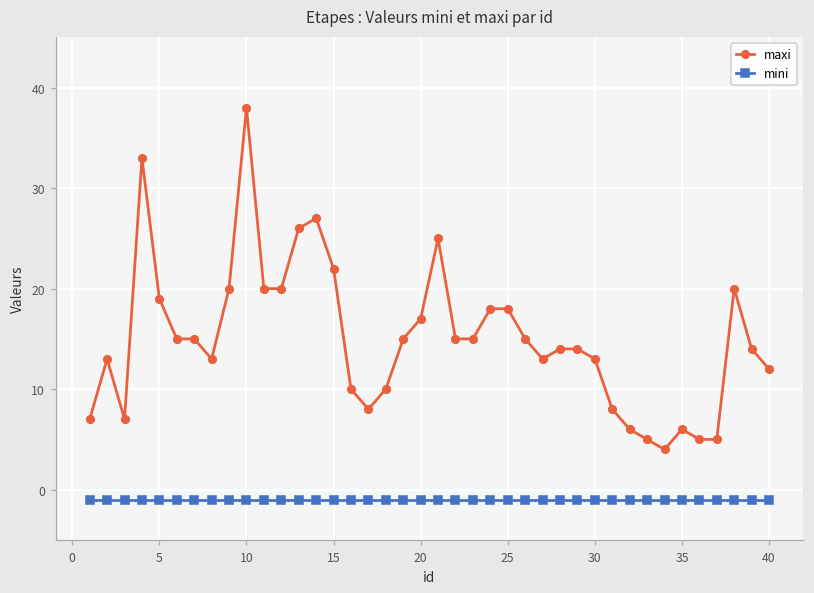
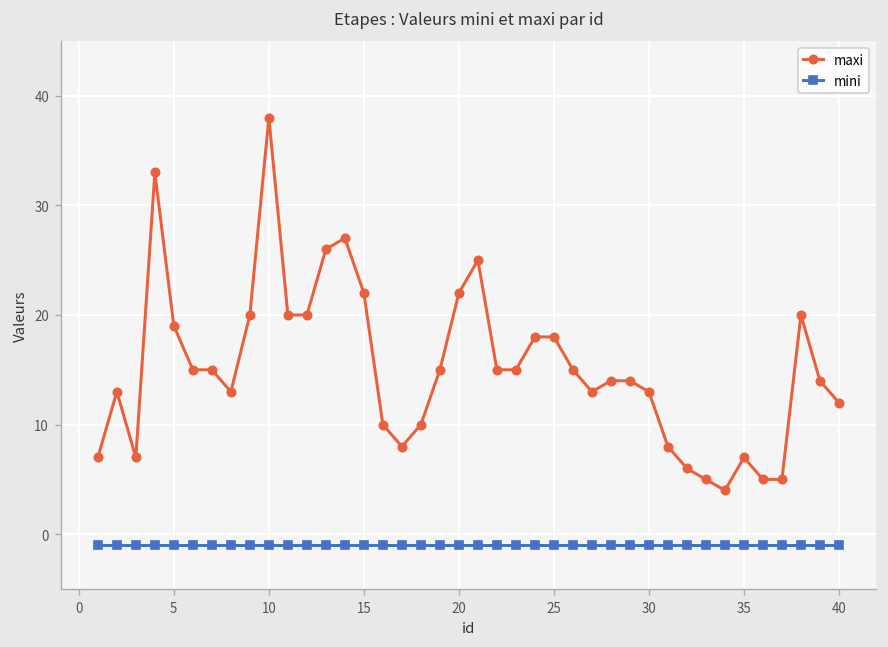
  {
    "maxi": {
      "5": 19,
      "10": 38,
      "15": 22,
-     "20": 17,
+     "20": 22,
      "25": 18,
      "30": 13,
-     "35": 6,
+     "35": 7,
      "40": 12
    },
    "mini": {
      "5": -1,
      "10": -1,
      "15": -1,
      "20": -1,
      "25": -1,
      "30": -1,
      "35": -1,
      "40": -1
    }
  }
